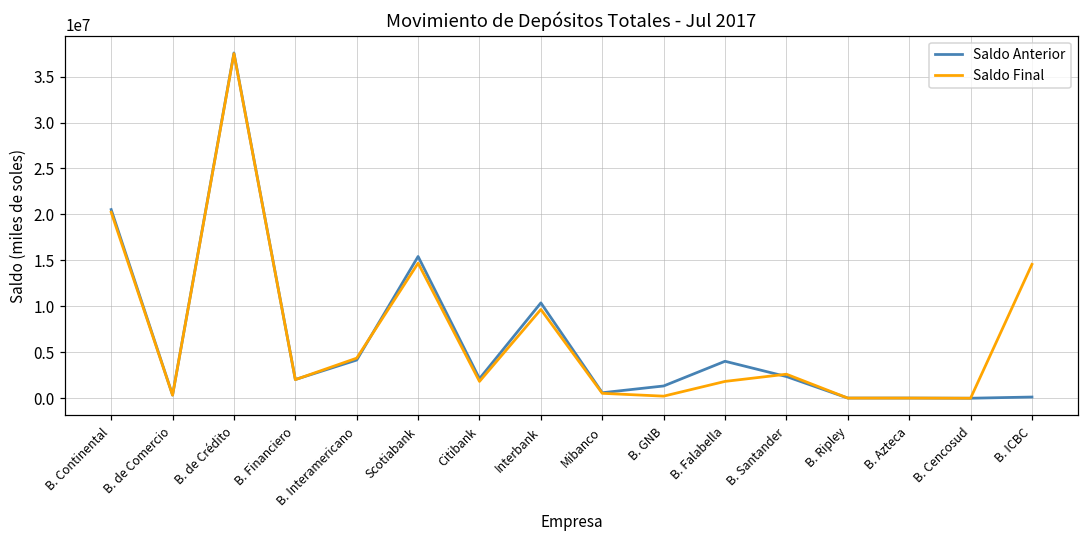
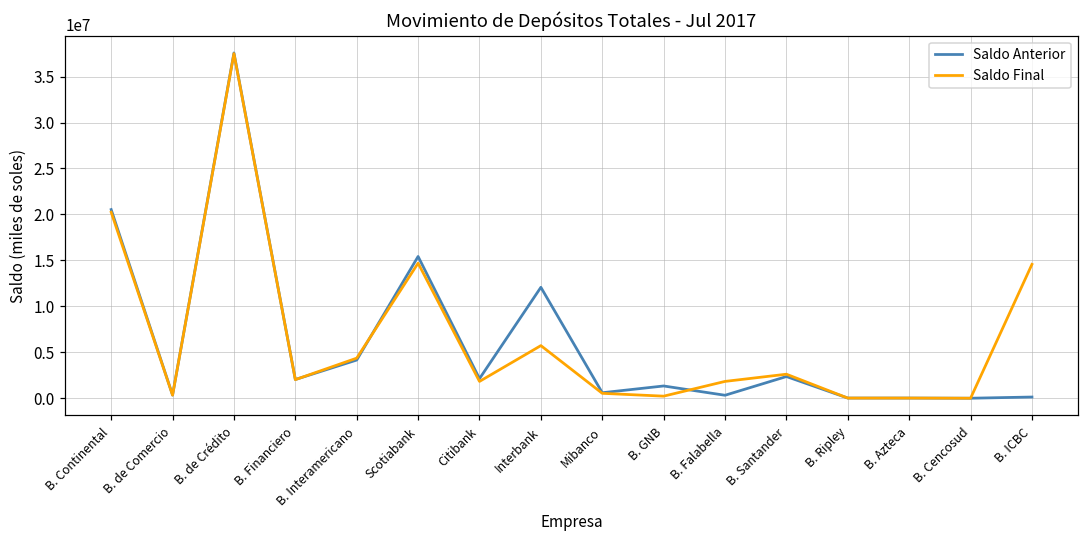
  {
    "Saldo Anterior": {
      "Scotiabank": 15000000,
      "Citibank": 2000000,
-     "Interbank": 10000000,
+     "Interbank": 12000000,
      "B. GNB": 1000000,
-     "B. Falabella": 4000000,
+     "B. Falabella": 0,
      "B. ICBC": 0
    },
    "Saldo Final": {
      "Scotiabank": 15000000,
      "Citibank": 2000000,
-     "Interbank": 10000000,
+     "Interbank": 6000000,
      "B. GNB": 0,
      "B. Falabella": 2000000,
      "B. ICBC": 15000000
    }
  }
